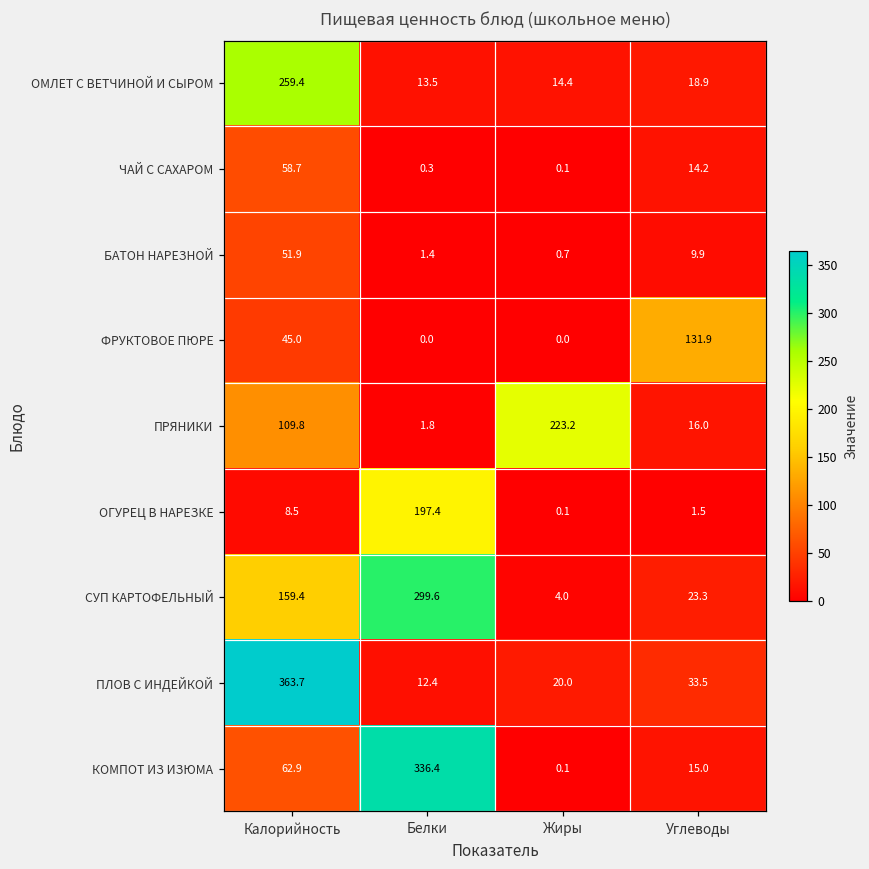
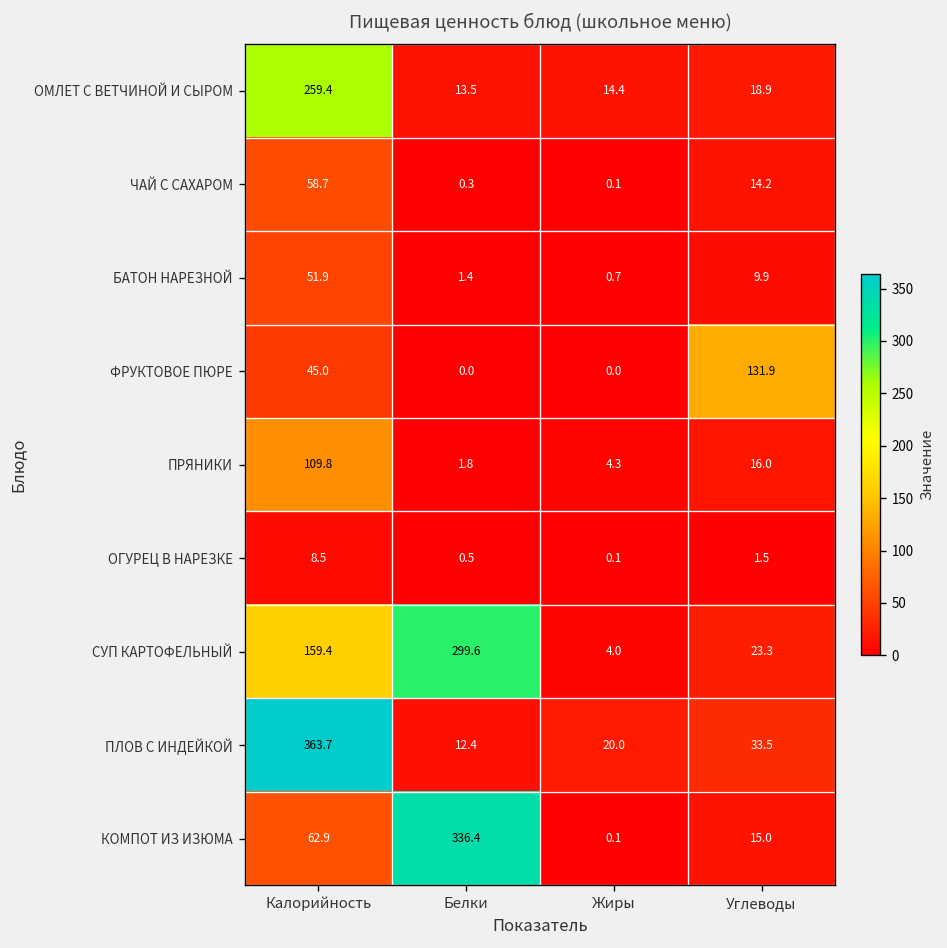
  {
    "ОМЛЕТ С ВЕТЧИНОЙ И СЫРОМ": {
      "Калорийность": 259.4,
      "Белки": 13.5,
      "Жиры": 14.4,
      "Углеводы": 18.9
    },
    "ЧАЙ С САХАРОМ": {
      "Калорийность": 58.7,
      "Белки": 0.3,
      "Жиры": 0.1,
      "Углеводы": 14.2
    },
    "БАТОН НАРЕЗНОЙ": {
      "Калорийность": 51.9,
      "Белки": 1.4,
      "Жиры": 0.7,
      "Углеводы": 9.9
    },
    "ФРУКТОВОЕ ПЮРЕ": {
      "Калорийность": 45.0,
      "Белки": 0.0,
      "Жиры": 0.0,
      "Углеводы": 131.9
    },
    "ПРЯНИКИ": {
      "Калорийность": 109.8,
      "Белки": 1.8,
-     "Жиры": 223.2,
+     "Жиры": 4.3,
      "Углеводы": 16.0
    },
    "ОГУРЕЦ В НАРЕЗКЕ": {
      "Калорийность": 8.5,
-     "Белки": 197.4,
+     "Белки": 0.5,
      "Жиры": 0.1,
      "Углеводы": 1.5
    },
    "СУП КАРТОФЕЛЬНЫЙ": {
      "Калорийность": 159.4,
      "Белки": 299.6,
      "Жиры": 4.0,
      "Углеводы": 23.3
    },
    "ПЛОВ С ИНДЕЙКОЙ": {
      "Калорийность": 363.7,
      "Белки": 12.4,
      "Жиры": 20.0,
      "Углеводы": 33.5
    },
    "КОМПОТ ИЗ ИЗЮМА": {
      "Калорийность": 62.9,
      "Белки": 336.4,
      "Жиры": 0.1,
      "Углеводы": 15.0
    }
  }
